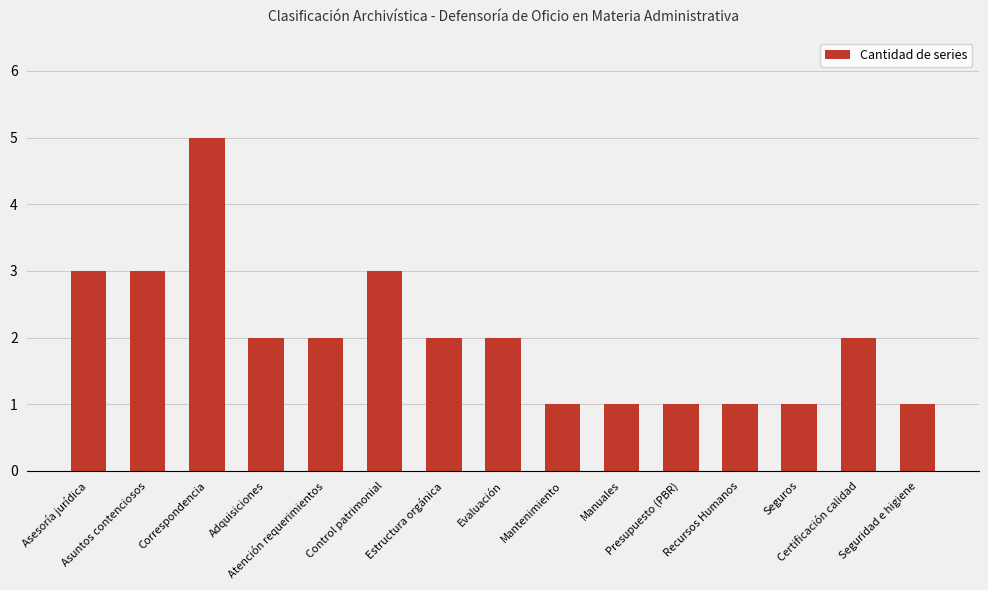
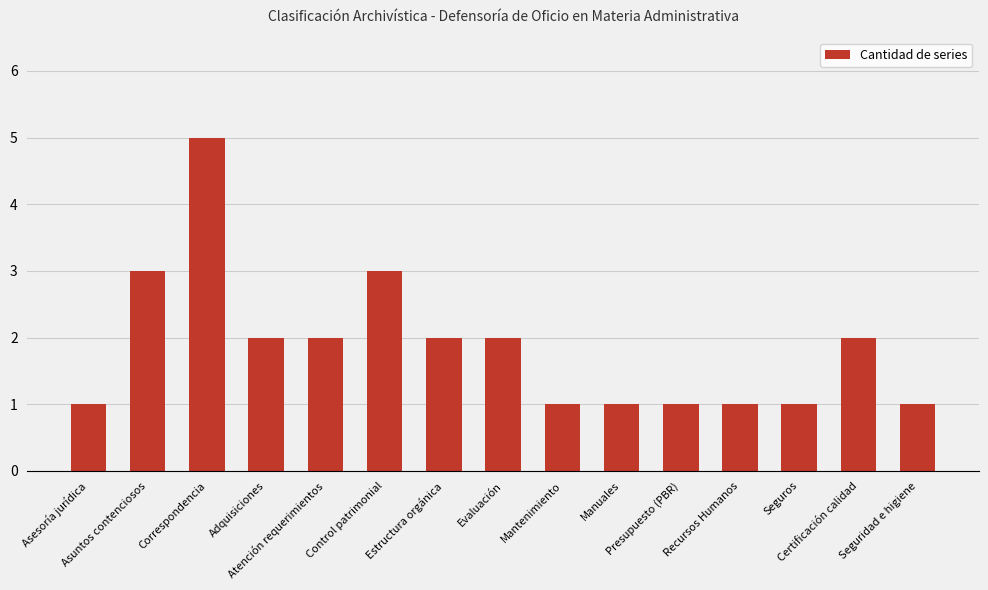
  {
-   "Asesoría jurídica": 3,
+   "Asesoría jurídica": 1,
    "Asuntos contenciosos": 3,
    "Correspondencia": 5,
    "Adquisiciones": 2,
    "Atención requerimientos": 2,
    "Control patrimonial": 3,
    "Estructura orgánica": 2,
    "Evaluación": 2,
    "Mantenimiento": 1,
    "Manuales": 1,
    "Presupuesto (PBR)": 1,
    "Recursos Humanos": 1,
    "Seguros": 1,
    "Certificación calidad": 2,
    "Seguridad e higiene": 1
  }
